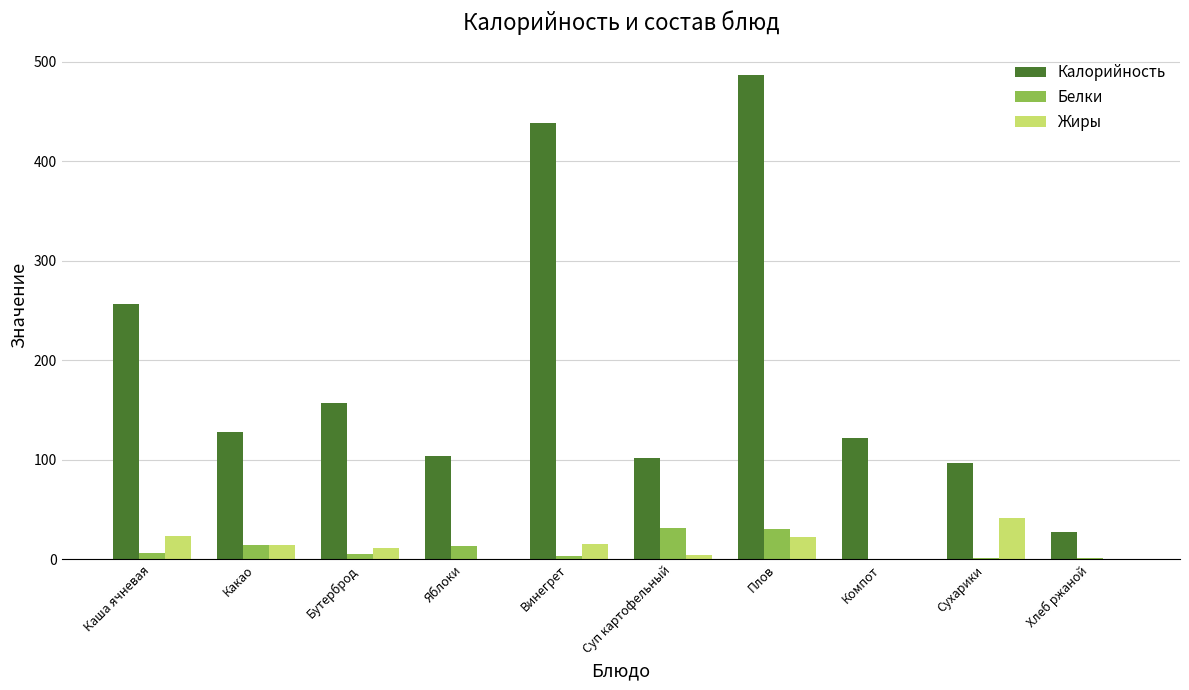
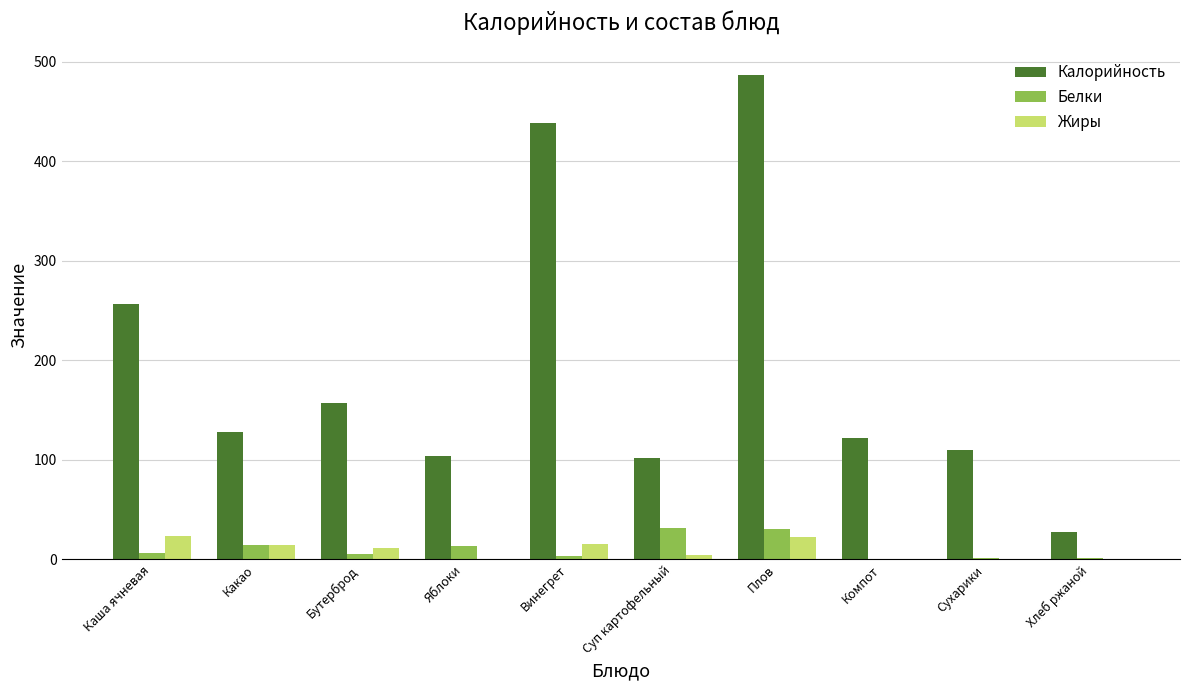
  {
    "Калорийность": {
      "Каша ячневая": 260,
      "Какао": 130,
      "Бутерброд": 160,
      "Яблоки": 100,
      "Винегрет": 440,
      "Суп картофельный": 100,
      "Плов": 490,
      "Компот": 120,
-     "Сухарики": 100,
+     "Сухарики": 110,
      "Хлеб ржаной": 30
    },
    "Белки": {
      "Каша ячневая": 10,
      "Какао": 10,
      "Бутерброд": 10,
      "Яблоки": 10,
      "Винегрет": 0,
      "Суп картофельный": 30,
      "Плов": 30
    },
    "Жиры": {
      "Каша ячневая": 20,
      "Какао": 10,
      "Бутерброд": 10,
      "Винегрет": 20,
      "Суп картофельный": 0,
      "Плов": 20,
      "Компот": 0,
-     "Сухарики": 40
+     "Сухарики": 0
    }
  }
